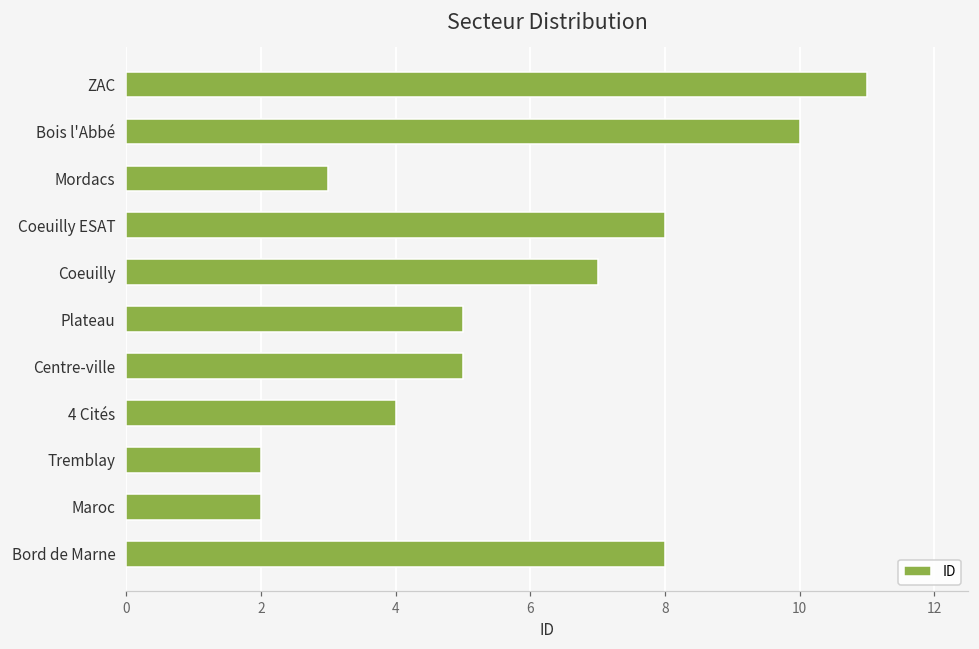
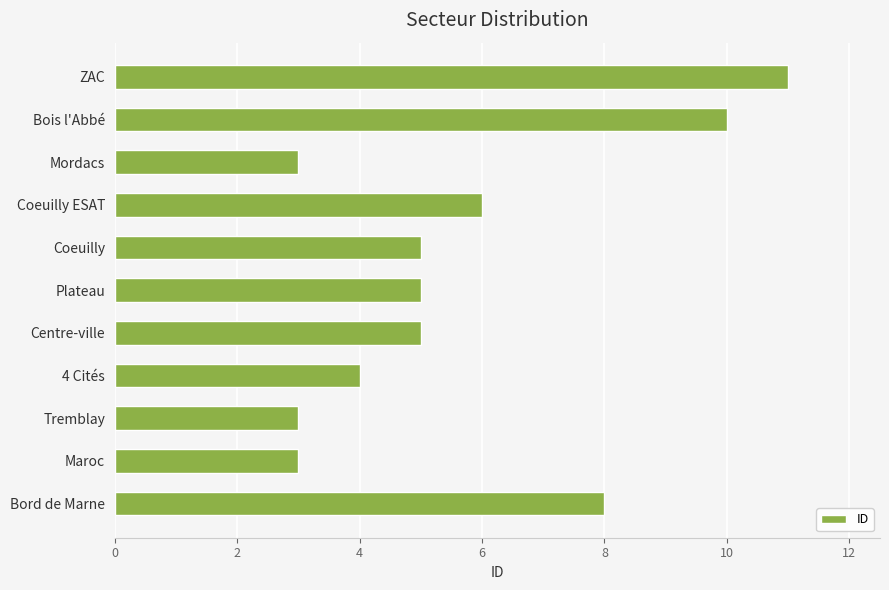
  {
    "ZAC": 11,
    "Bois l'Abbé": 10,
    "Mordacs": 3,
-   "Coeuilly ESAT": 8,
-   "Coeuilly": 7,
+   "Coeuilly ESAT": 6,
+   "Coeuilly": 5,
    "Plateau": 5,
    "Centre-ville": 5,
    "4 Cités": 4,
-   "Tremblay": 2,
-   "Maroc": 2,
+   "Tremblay": 3,
+   "Maroc": 3,
    "Bord de Marne": 8
  }
